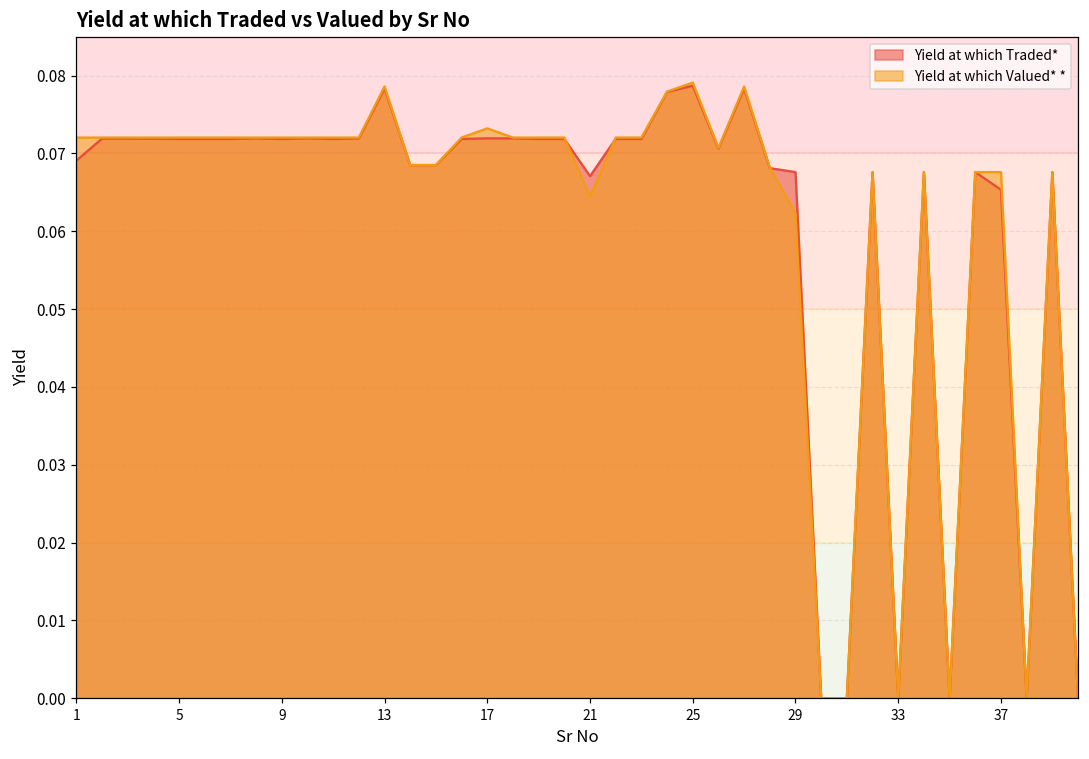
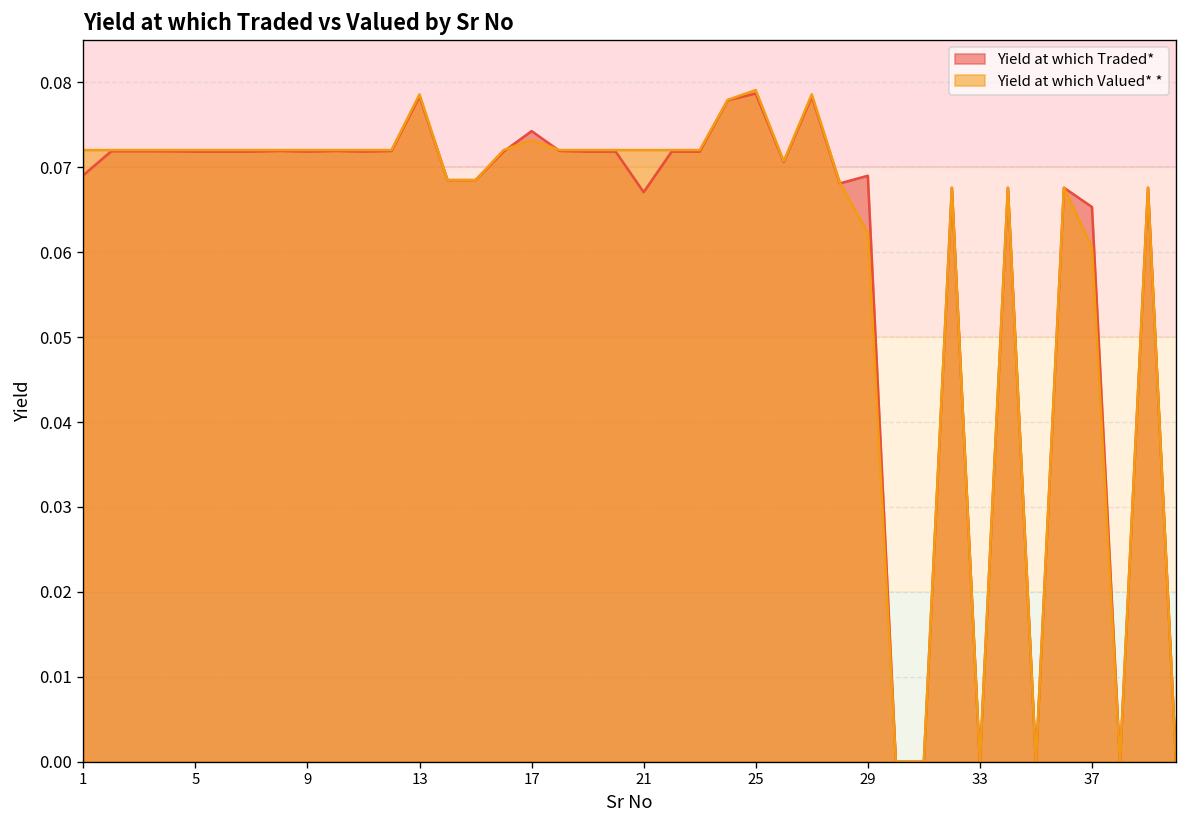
  {
    "Yield at which Traded*": {
      "1": 0.069,
-     "17": 0.072,
+     "17": 0.074,
      "21": 0.067,
      "25": 0.079,
-     "29": 0.068,
+     "29": 0.069,
      "37": 0.065
    },
    "Yield at which Valued* *": {
      "1": 0.072,
      "17": 0.073,
-     "21": 0.064,
+     "21": 0.072,
      "25": 0.079,
      "29": 0.062,
-     "37": 0.068
+     "37": 0.061
    }
  }
